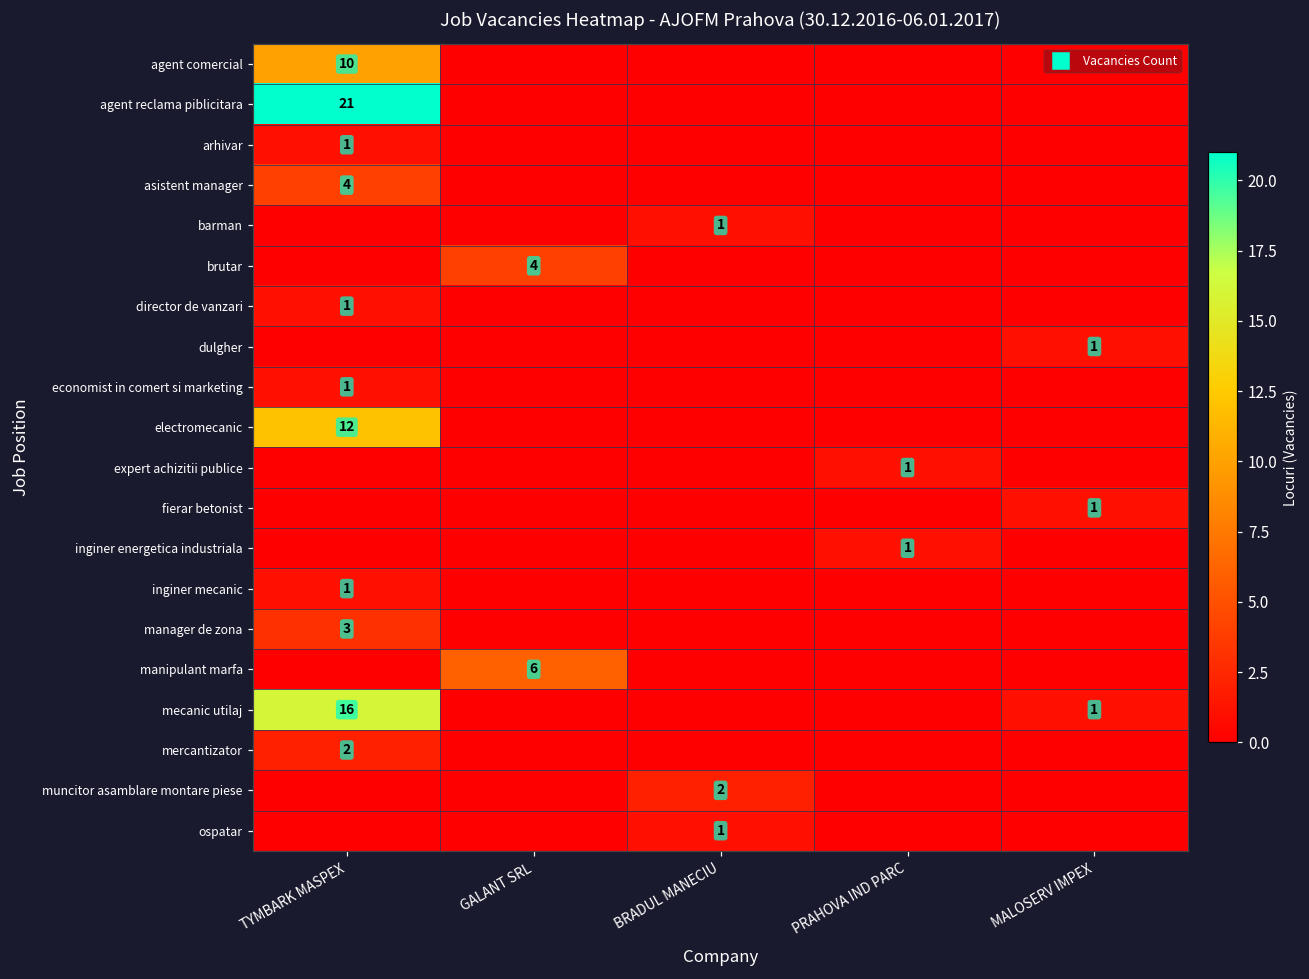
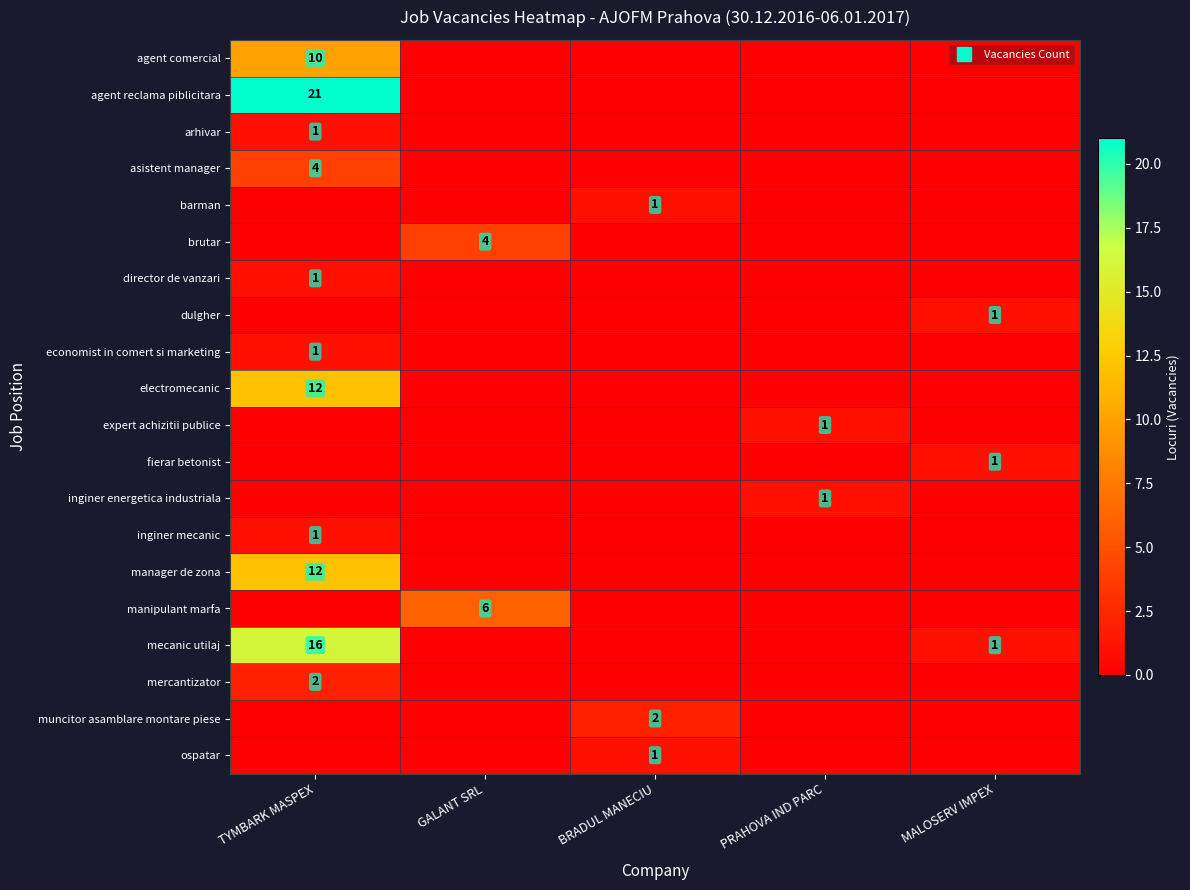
  {
    "manager de zona": {
-     "TYMBARK MASPEX": 3
+     "TYMBARK MASPEX": 12
    }
  }
